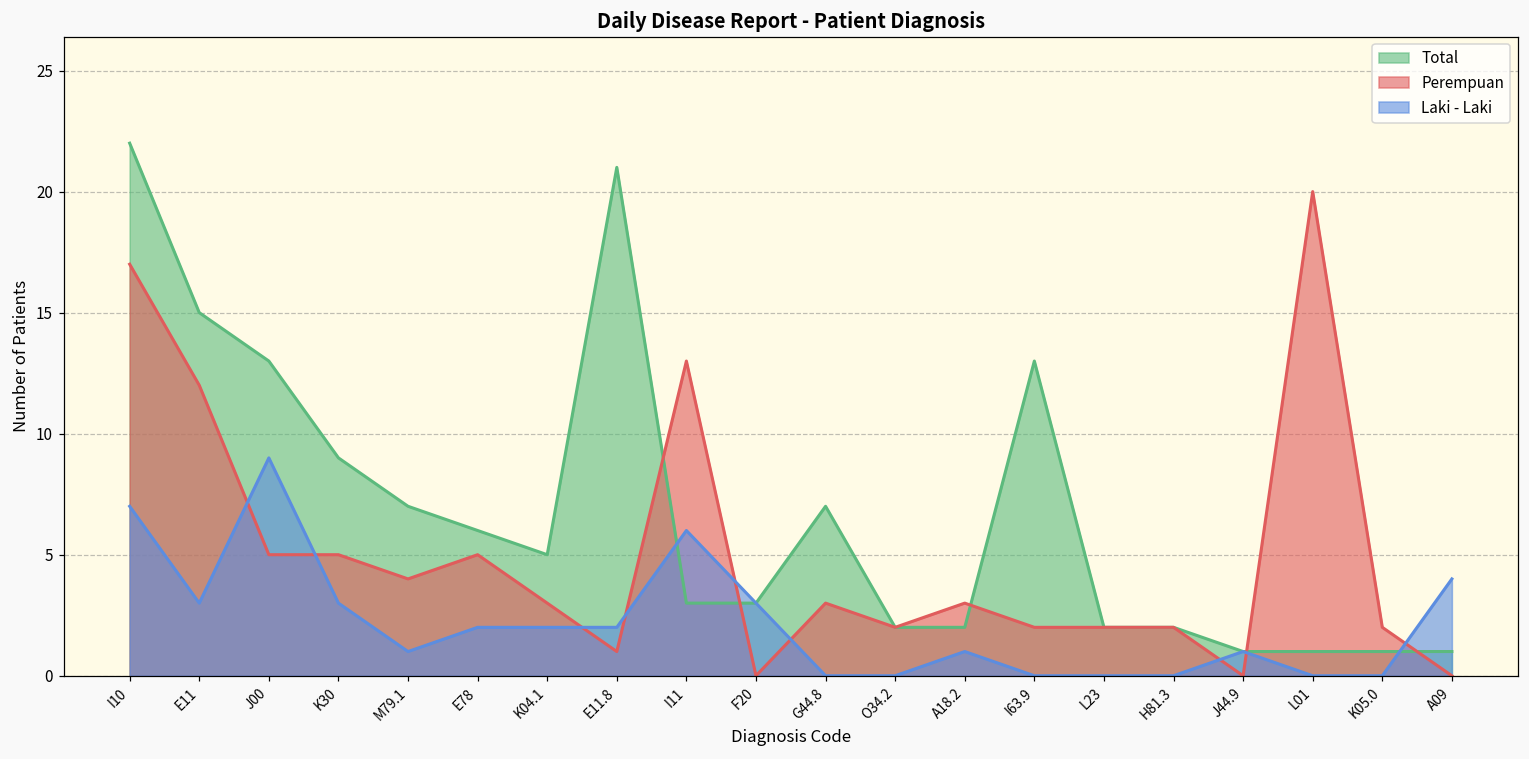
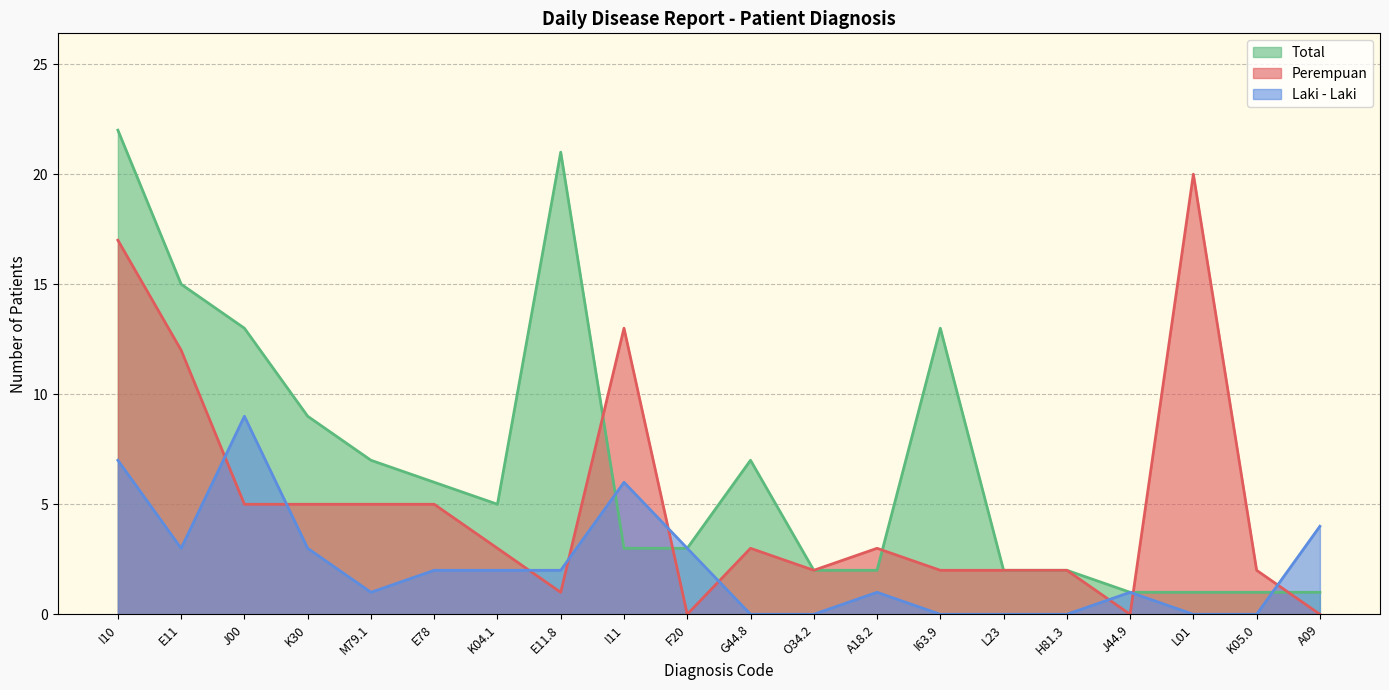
  {
    "Total": {
      "I10": 22,
      "E11": 15,
      "J00": 13,
      "K30": 9,
      "M79.1": 7,
      "E78": 6,
      "K04.1": 5,
      "E11.8": 21,
      "I11": 3,
      "G44.8": 7,
      "A18.2": 2,
      "I63.9": 13,
      "L01": 1,
      "K05.0": 1,
      "A09": 1
    },
    "Perempuan": {
      "I10": 17,
      "E11": 12,
      "J00": 5,
      "K30": 5,
-     "M79.1": 4,
+     "M79.1": 5,
      "E78": 5,
      "K04.1": 3,
      "E11.8": 1,
      "I11": 13,
      "F20": 0,
      "G44.8": 3,
      "A18.2": 3,
      "I63.9": 2,
      "J44.9": 0,
      "L01": 20,
      "K05.0": 2,
      "A09": 0
    },
    "Laki - Laki": {
      "I10": 7,
      "E11": 3,
      "J00": 9,
      "K30": 3,
      "M79.1": 1,
      "E78": 2,
      "K04.1": 2,
      "E11.8": 2,
      "I11": 6,
      "G44.8": 0,
      "O34.2": 0,
      "A18.2": 1,
      "I63.9": 0,
      "L23": 0,
      "H81.3": 0,
      "L01": 0,
      "K05.0": 0,
      "A09": 4
    }
  }
